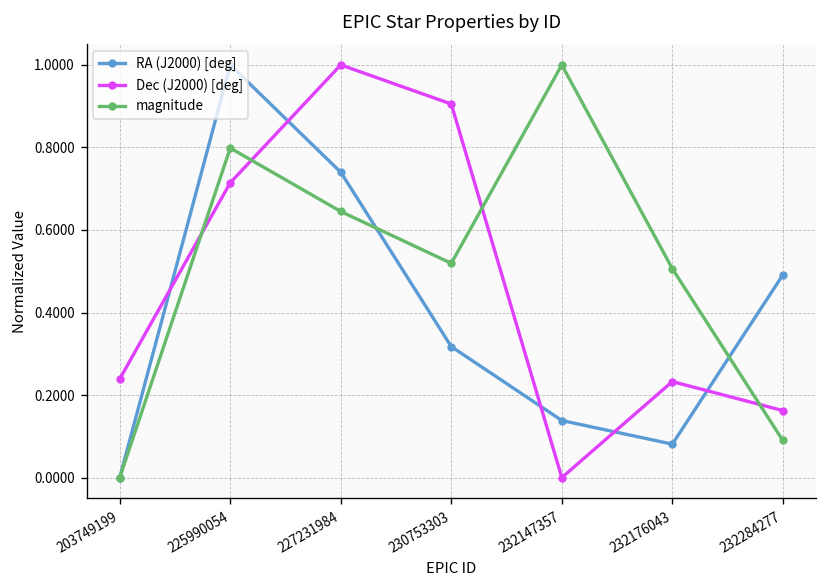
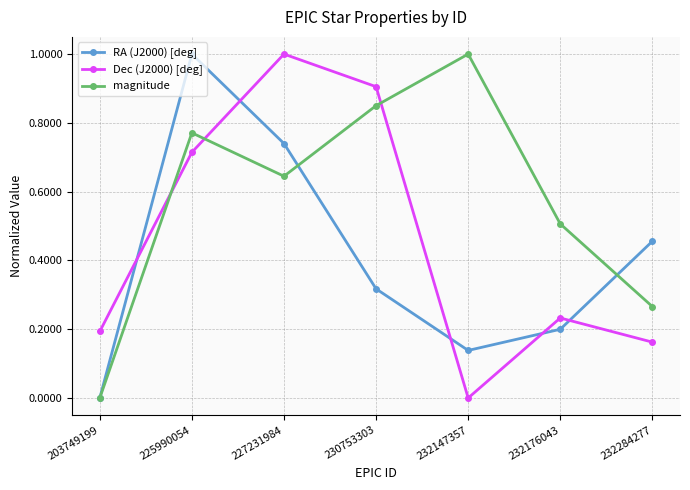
  {
    "RA (J2000) [deg]": {
      "227231984": 0.74,
      "230753303": 0.32,
      "232147357": 0.14,
-     "232176043": 0.08,
-     "232284277": 0.49
+     "232176043": 0.20,
+     "232284277": 0.46
    },
    "Dec (J2000) [deg]": {
-     "203749199": 0.24,
+     "203749199": 0.19,
      "225990054": 0.71,
      "227231984": 1.00,
      "230753303": 0.91,
      "232147357": 0.00,
      "232176043": 0.23,
      "232284277": 0.16
    },
    "magnitude": {
-     "225990054": 0.80,
+     "225990054": 0.77,
      "227231984": 0.64,
-     "230753303": 0.52,
+     "230753303": 0.85,
      "232147357": 1.00,
      "232176043": 0.51,
-     "232284277": 0.09
+     "232284277": 0.27
    }
  }
